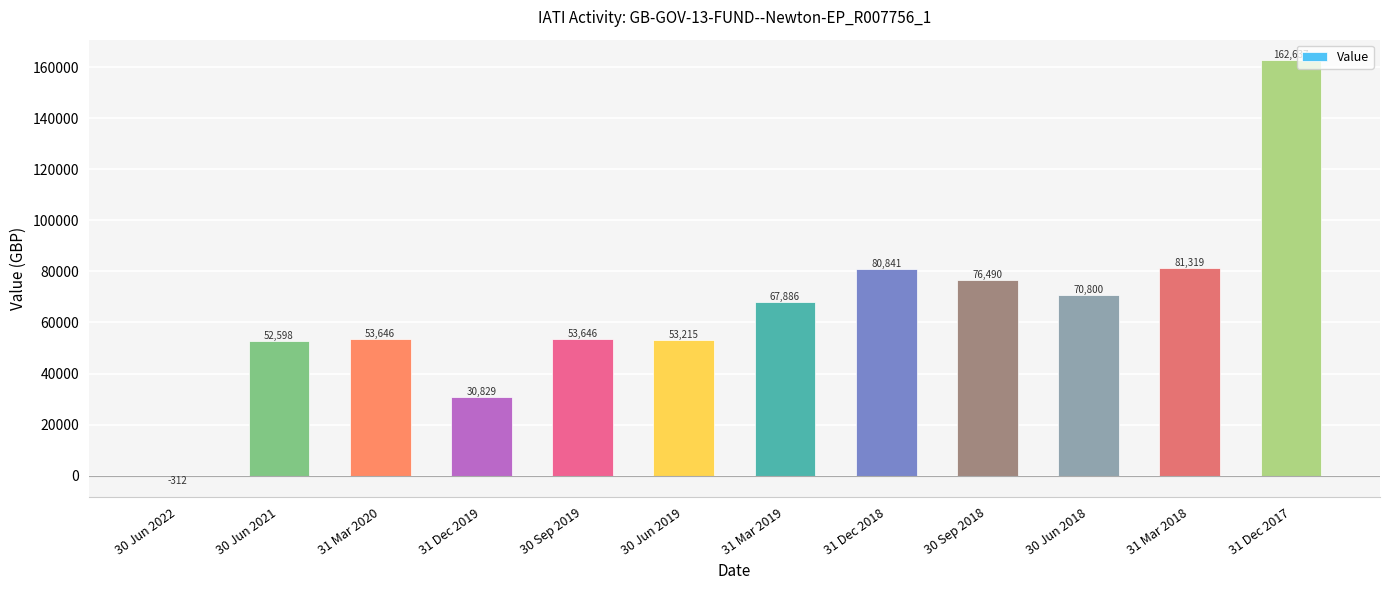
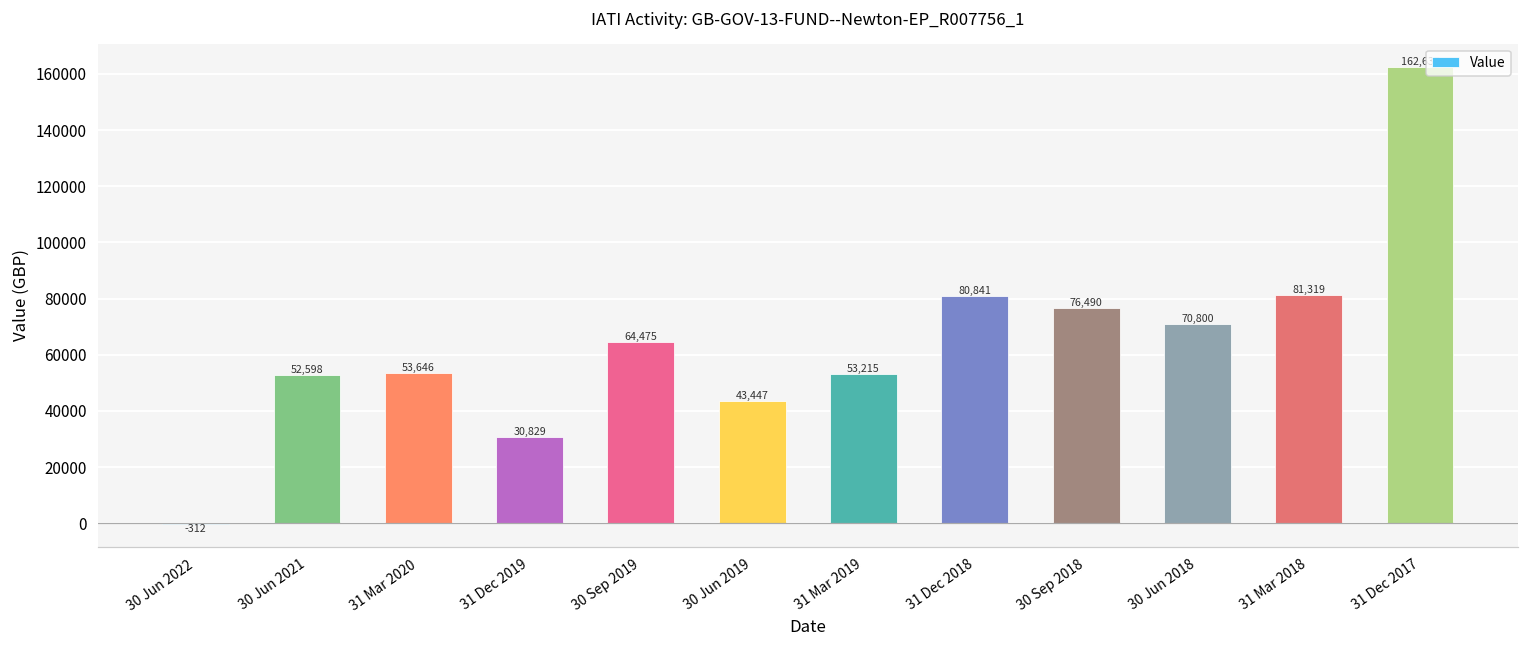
  {
    "30 Jun 2022": "-312",
    "30 Jun 2021": "52,598",
    "31 Mar 2020": "53,646",
    "31 Dec 2019": "30,829",
-   "30 Sep 2019": "53,646",
-   "30 Jun 2019": "53,215",
-   "31 Mar 2019": "67,886",
+   "30 Sep 2019": "64,475",
+   "30 Jun 2019": "43,447",
+   "31 Mar 2019": "53,215",
    "31 Dec 2018": "80,841",
    "30 Sep 2018": "76,490",
    "30 Jun 2018": "70,800",
    "31 Mar 2018": "81,319"
  }
